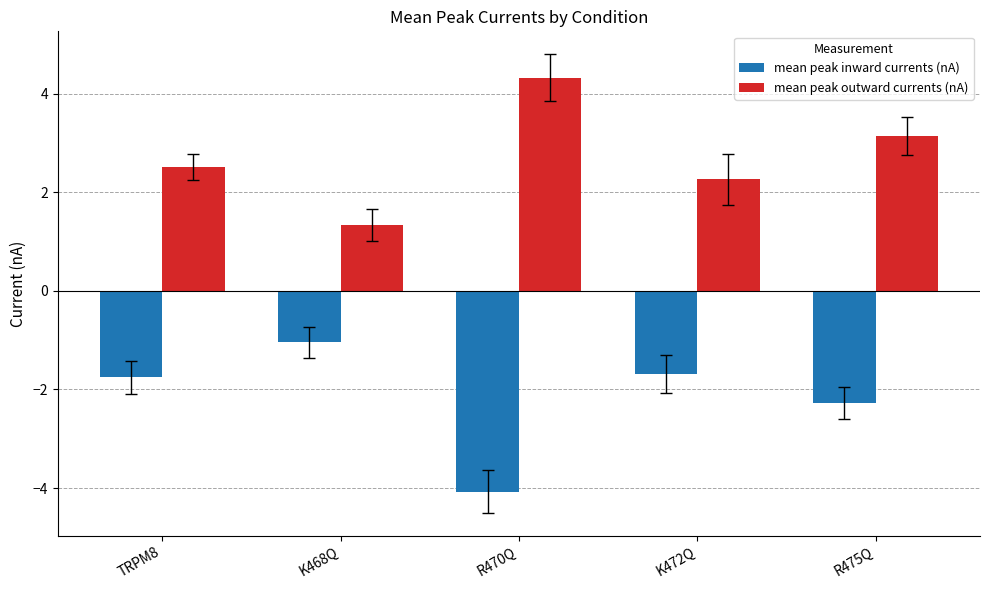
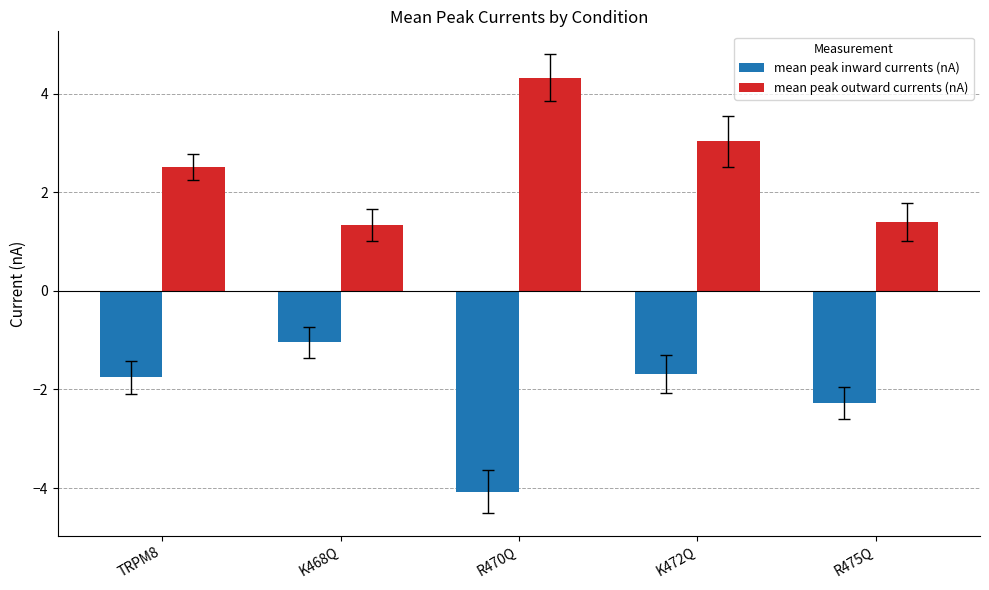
  {
    "mean peak outward currents (nA)": {
      "TRPM8": 2.5,
      "K468Q": 1.3,
      "R470Q": 4.3,
-     "K472Q": 2.3,
-     "R475Q": 3.1
+     "K472Q": 3.0,
+     "R475Q": 1.4
    }
  }
